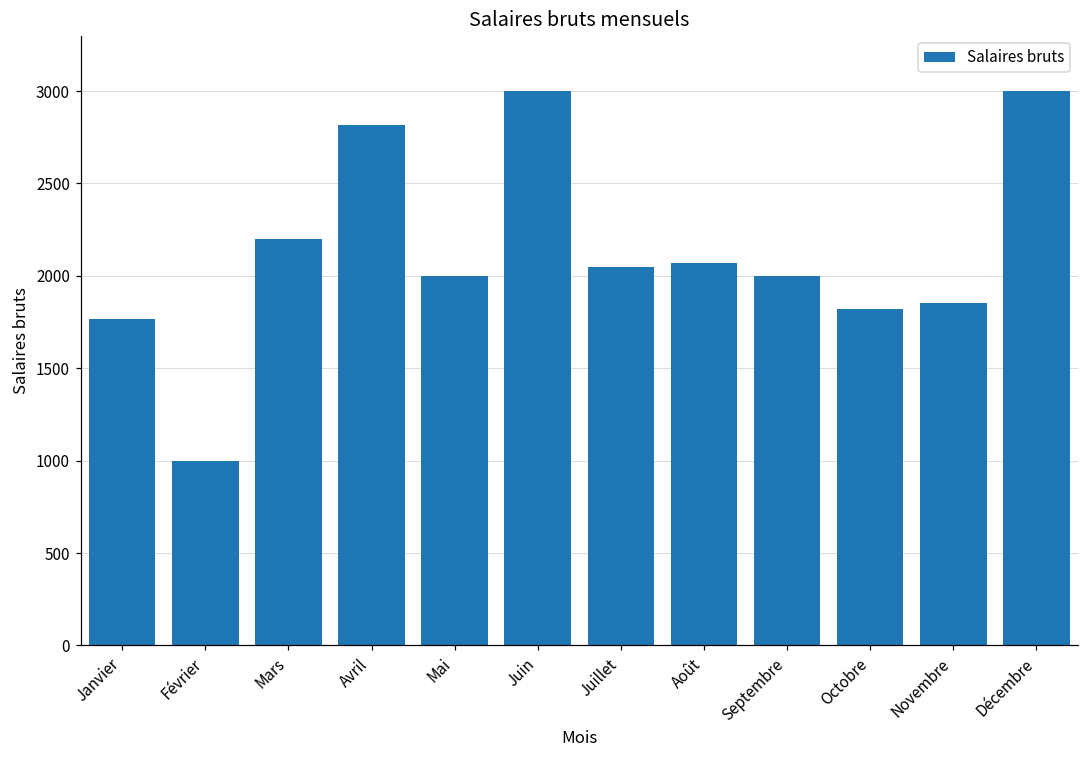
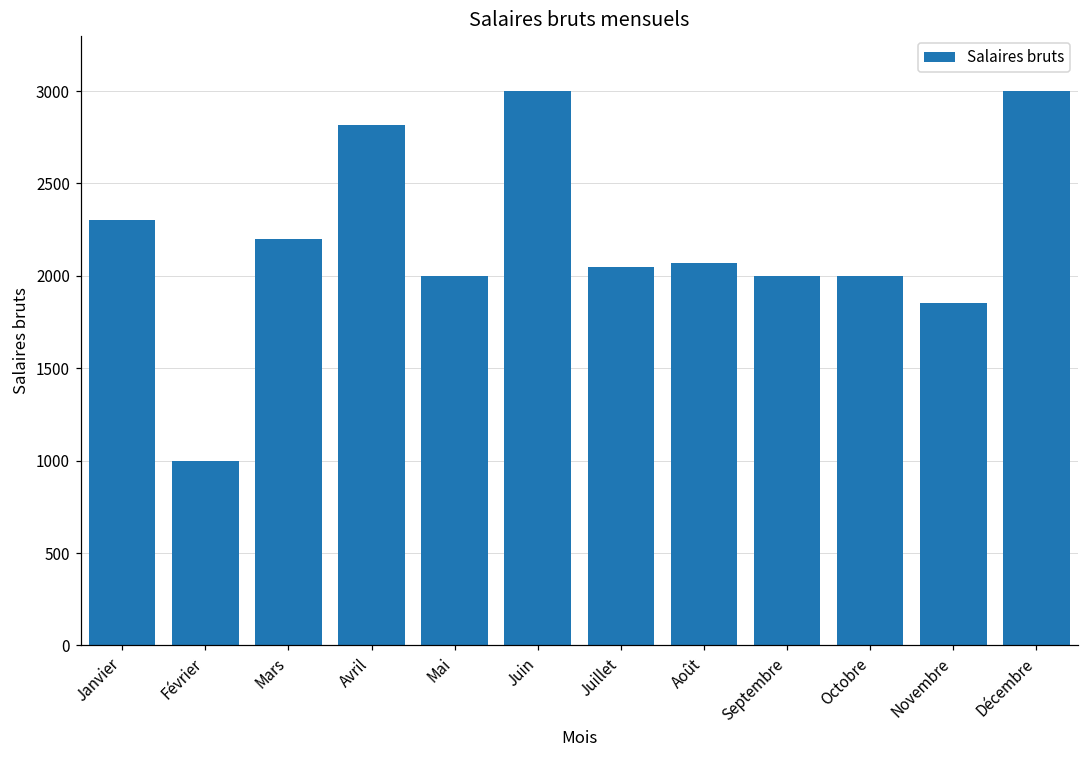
  {
-   "Janvier": 1760,
+   "Janvier": 2300,
    "Février": 1000,
    "Mars": 2200,
    "Avril": 2810,
    "Mai": 2000,
    "Juin": 3000,
    "Juillet": 2050,
    "Août": 2070,
    "Septembre": 2000,
-   "Octobre": 1820,
+   "Octobre": 2000,
    "Novembre": 1850,
    "Décembre": 3000
  }
